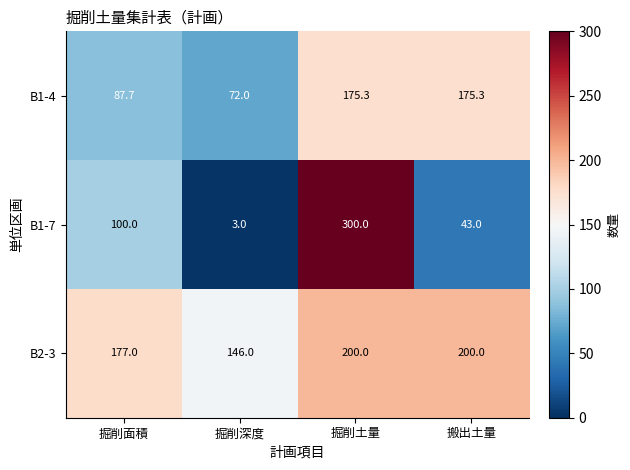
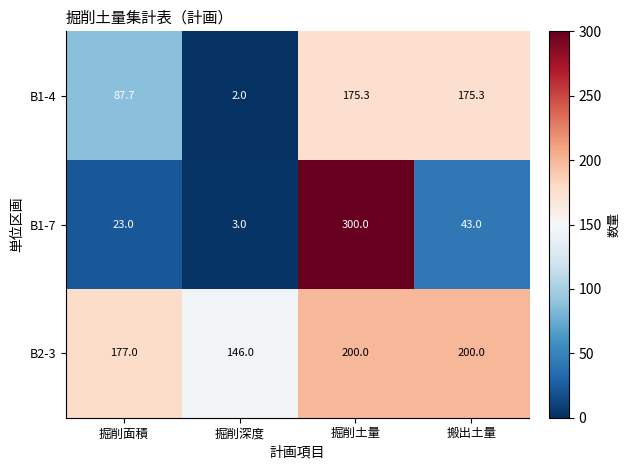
  {
    "B1-4": {
      "掘削面積": 87.7,
-     "掘削深度": 72.0,
+     "掘削深度": 2.0,
      "掘削土量": 175.3,
      "搬出土量": 175.3
    },
    "B1-7": {
-     "掘削面積": 100.0,
+     "掘削面積": 23.0,
      "掘削深度": 3.0,
      "掘削土量": 300.0,
      "搬出土量": 43.0
    },
    "B2-3": {
      "掘削面積": 177.0,
      "掘削深度": 146.0,
      "掘削土量": 200.0,
      "搬出土量": 200.0
    }
  }
